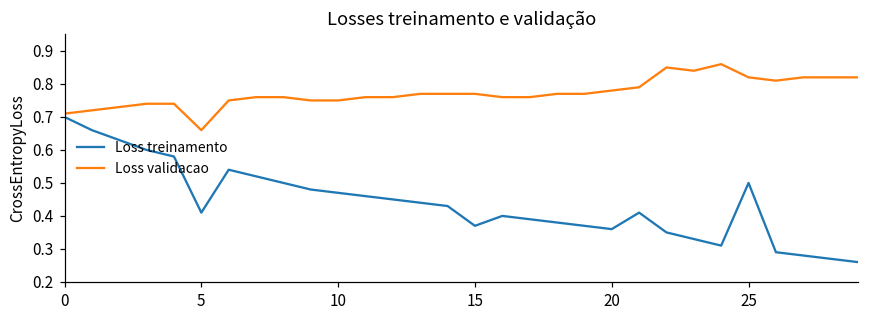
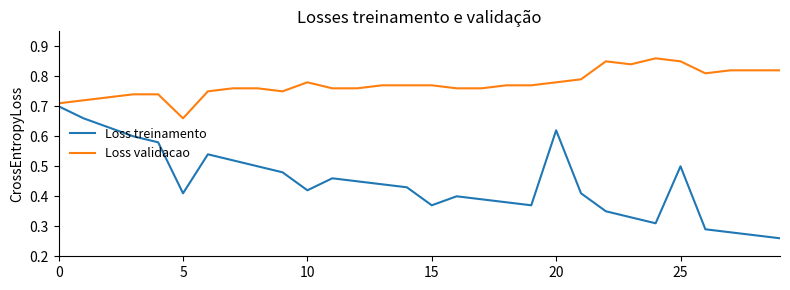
  {
    "Loss treinamento": {
      "0": 0.70,
      "5": 0.41,
-     "10": 0.47,
+     "10": 0.42,
      "15": 0.37,
-     "20": 0.36,
+     "20": 0.62,
      "25": 0.50
    },
    "Loss validacao": {
      "0": 0.71,
      "5": 0.66,
-     "10": 0.75,
+     "10": 0.78,
      "15": 0.77,
      "20": 0.78,
-     "25": 0.82
+     "25": 0.85
    }
  }
